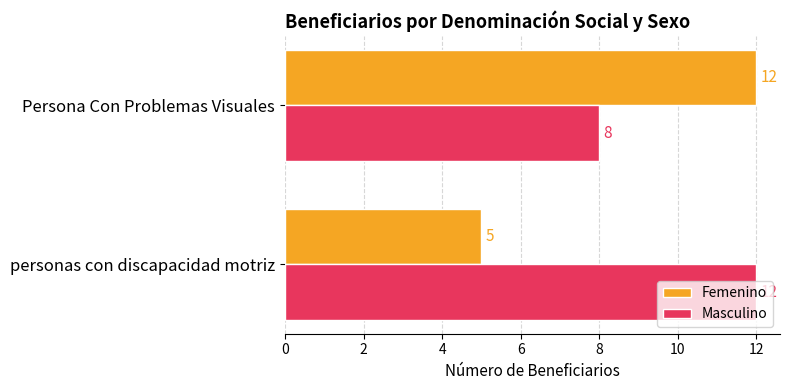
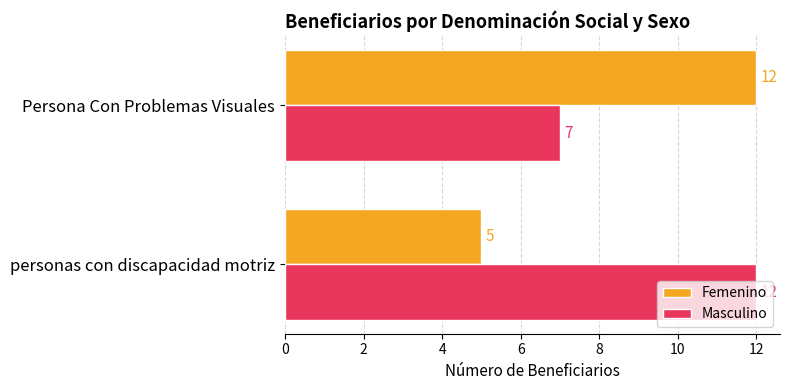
  {
    "Femenino": {
      "Persona Con Problemas Visuales": 12,
      "personas con discapacidad motriz": 5
    },
    "Masculino": {
-     "Persona Con Problemas Visuales": 8
+     "Persona Con Problemas Visuales": 7
    }
  }
